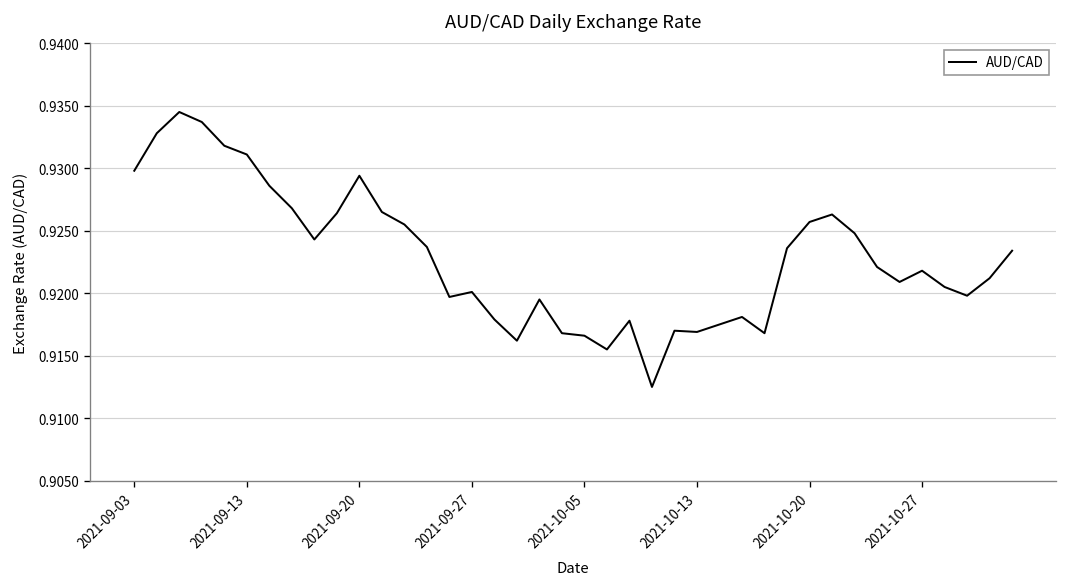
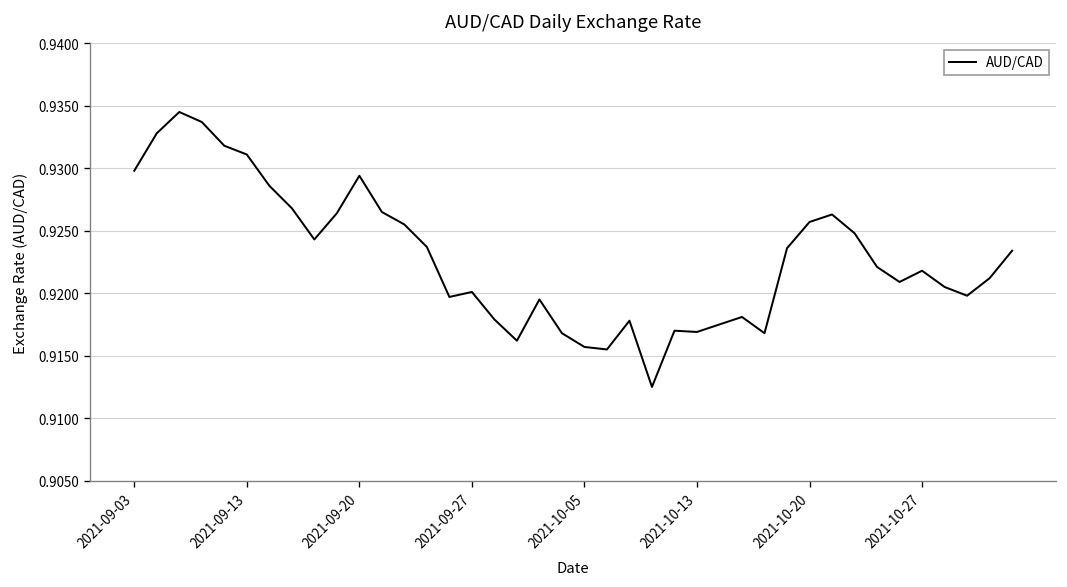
  {
    "2021-09-03": 0.9298,
    "2021-09-13": 0.9311,
    "2021-09-20": 0.9294,
    "2021-09-27": 0.9201,
-   "2021-10-05": 0.9166,
+   "2021-10-05": 0.9157,
    "2021-10-13": 0.9169,
    "2021-10-20": 0.9257,
    "2021-10-27": 0.9218
  }
